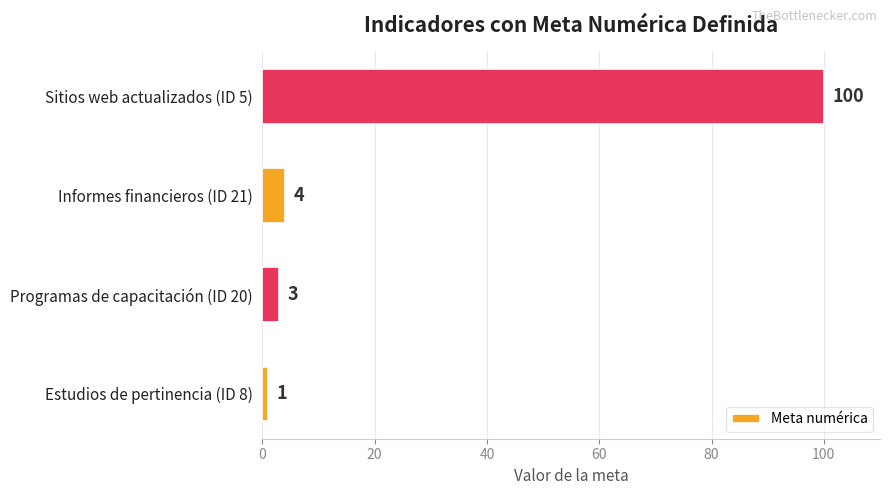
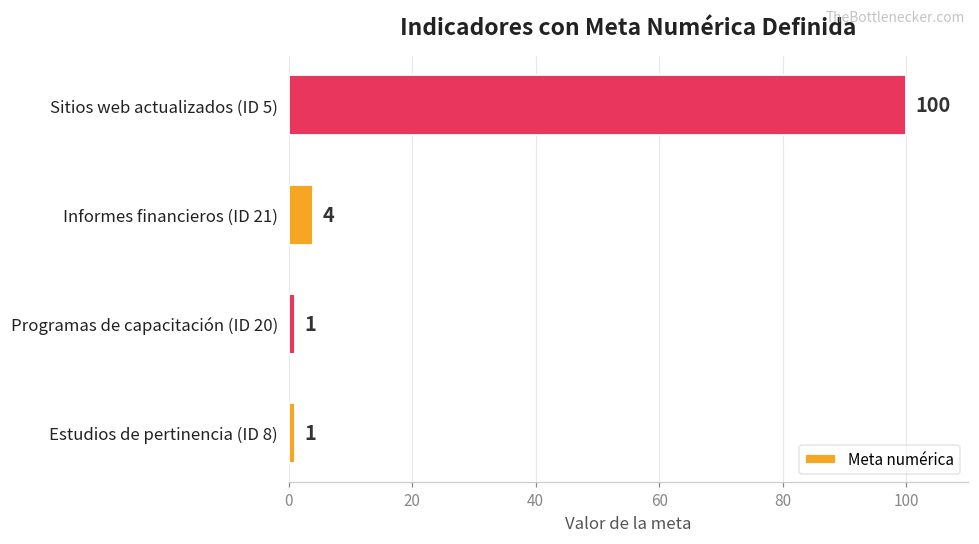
  {
    "Sitios web actualizados (ID 5)": 100,
    "Informes financieros (ID 21)": 4,
-   "Programas de capacitación (ID 20)": 3,
+   "Programas de capacitación (ID 20)": 1,
    "Estudios de pertinencia (ID 8)": 1
  }
